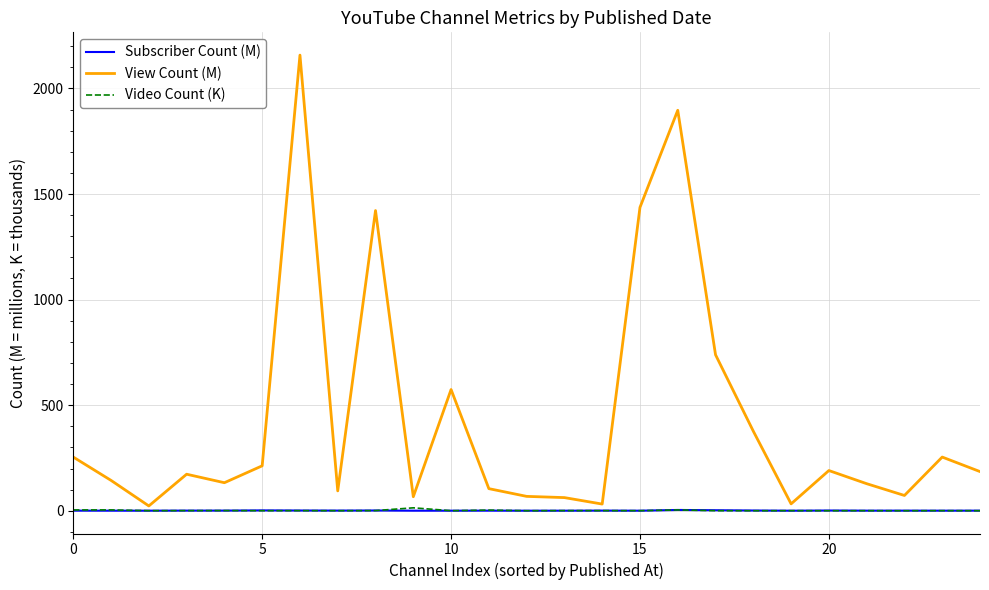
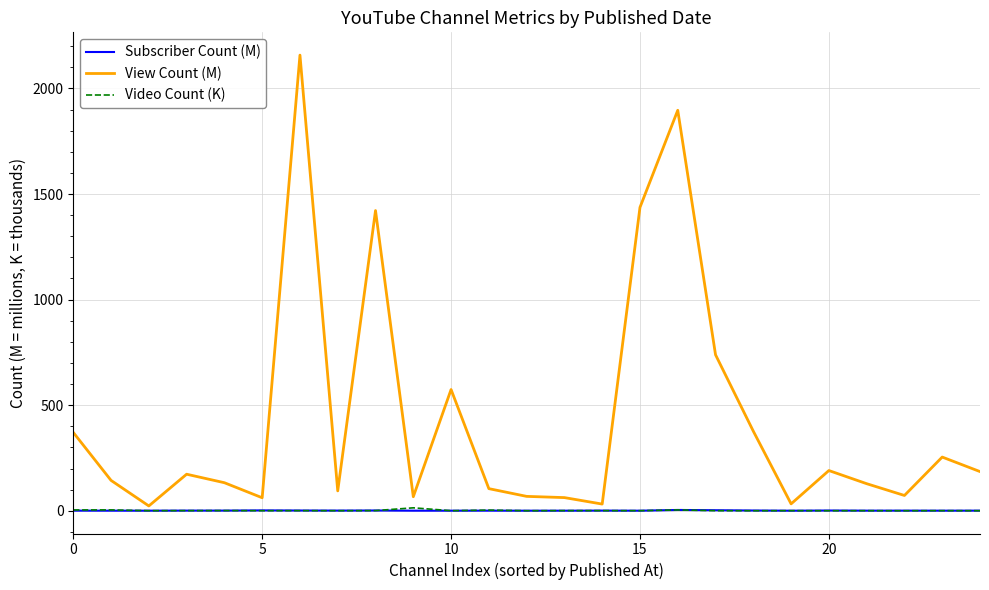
  {
    "View Count (M)": {
-     "0": 250,
-     "5": 210,
+     "0": 370,
+     "5": 60,
      "10": 570,
      "15": 1440,
      "20": 190
    }
  }
